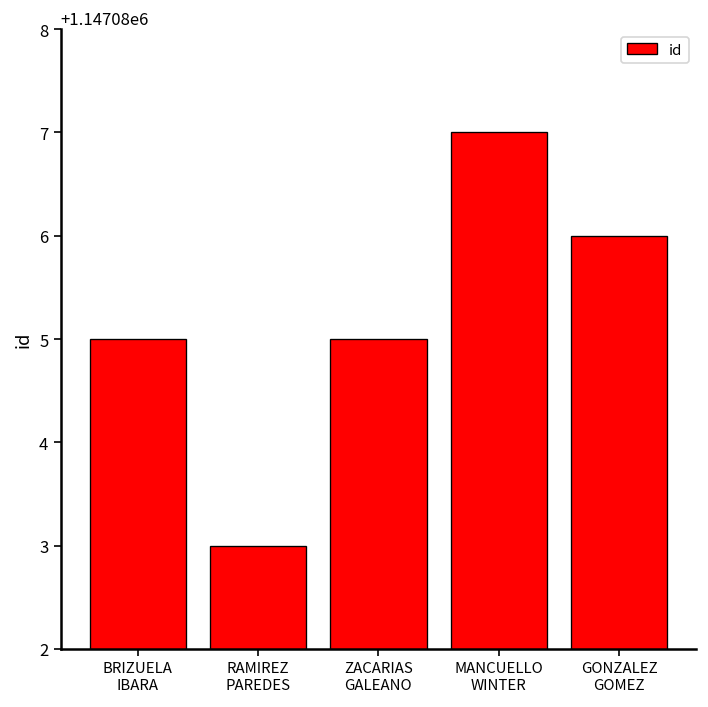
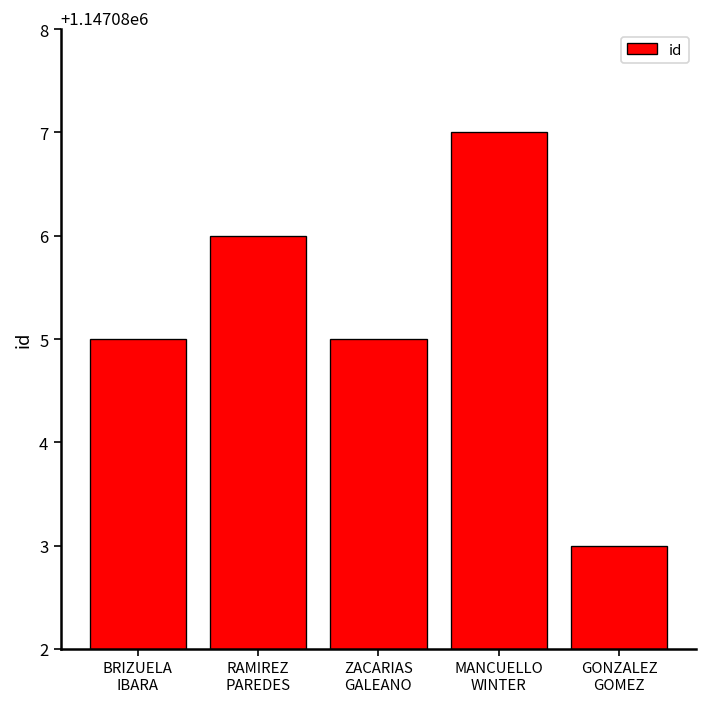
  {
    "BRIZUELA IBARA": 1147085,
-   "RAMIREZ PAREDES": 1147083,
+   "RAMIREZ PAREDES": 1147086,
    "ZACARIAS GALEANO": 1147085,
    "MANCUELLO WINTER": 1147087,
-   "GONZALEZ GOMEZ": 1147086
+   "GONZALEZ GOMEZ": 1147083
  }
